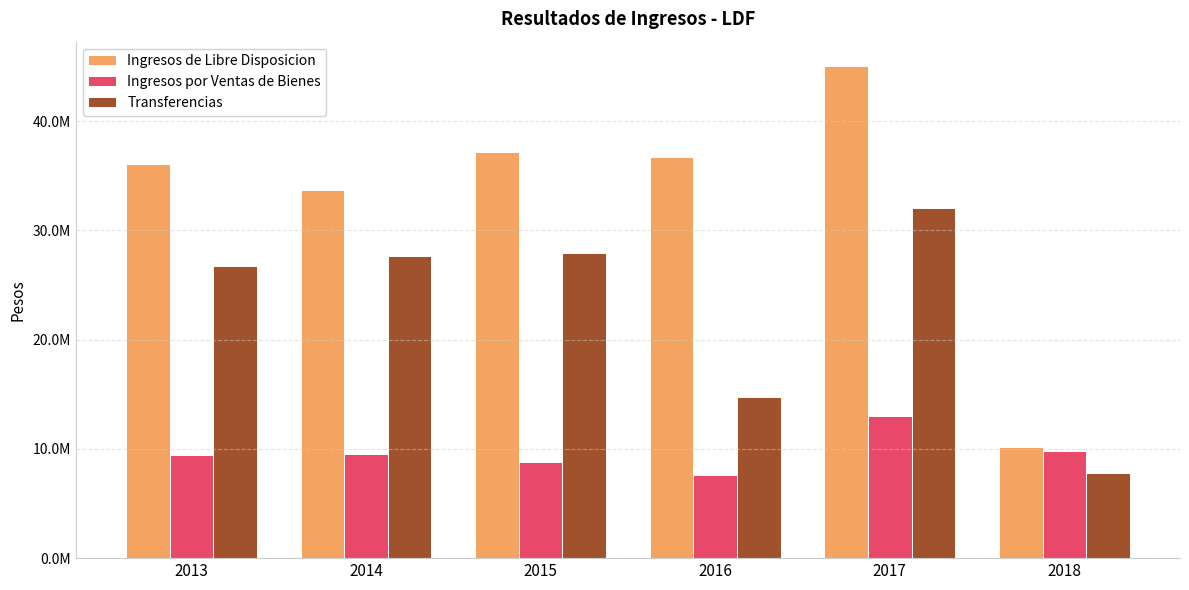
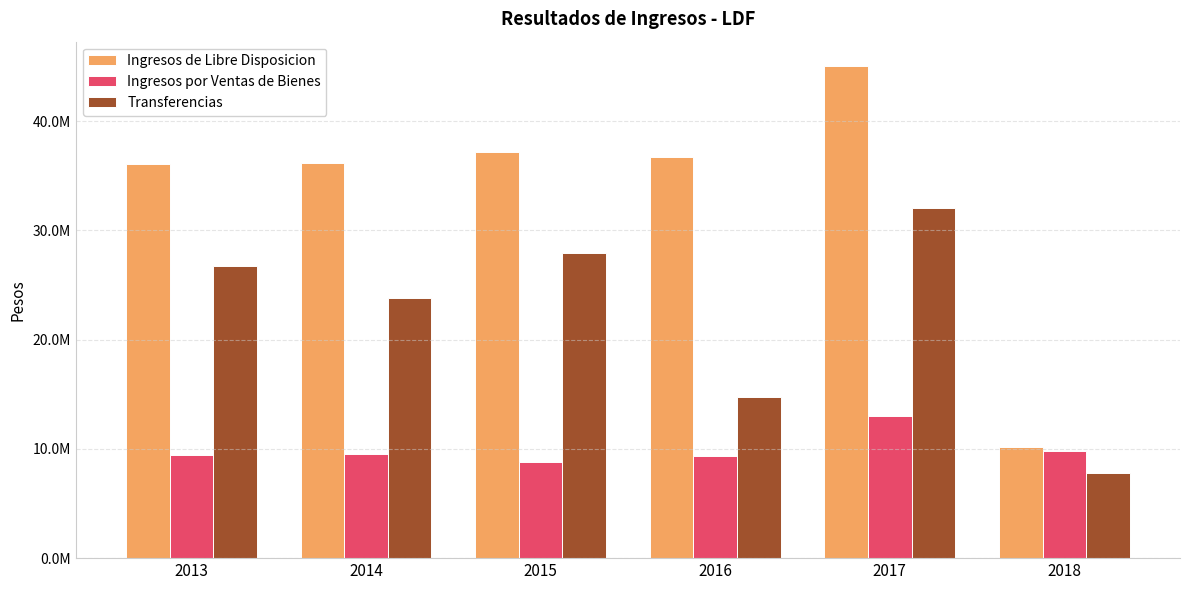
  {
    "Ingresos de Libre Disposicion": {
      "2013": 36000000,
-     "2014": 33600000,
+     "2014": 36200000,
      "2015": 37100000,
      "2016": 36800000,
      "2017": 45000000,
      "2018": 10200000
    },
    "Ingresos por Ventas de Bienes": {
      "2013": 9500000,
      "2014": 9500000,
      "2015": 8800000,
-     "2016": 7600000,
+     "2016": 9400000,
      "2017": 13000000,
      "2018": 9800000
    },
    "Transferencias": {
      "2013": 26700000,
-     "2014": 27600000,
+     "2014": 23800000,
      "2015": 27900000,
      "2016": 14700000,
      "2017": 32000000,
      "2018": 7800000
    }
  }
